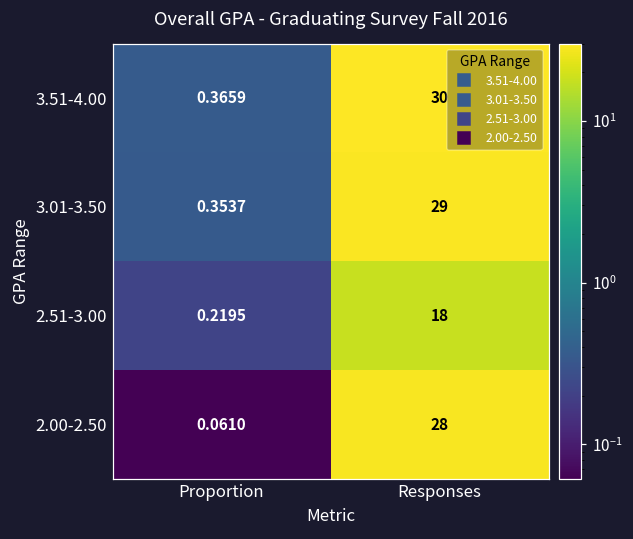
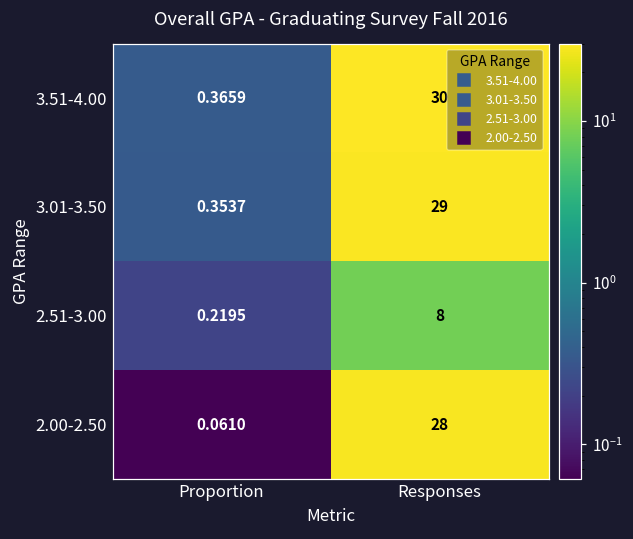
  {
    "3.51-4.00": {
      "Proportion": 0.3659
    },
    "3.01-3.50": {
      "Proportion": 0.3537,
      "Responses": 29
    },
    "2.51-3.00": {
      "Proportion": 0.2195,
-     "Responses": 18
+     "Responses": 8
    },
    "2.00-2.50": {
      "Proportion": 0.0610,
      "Responses": 28
    }
  }
